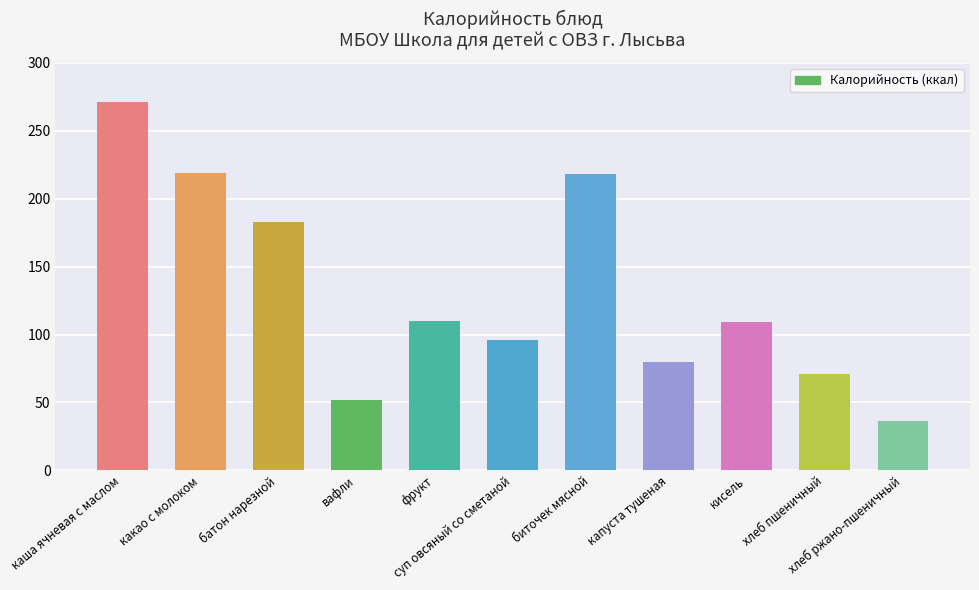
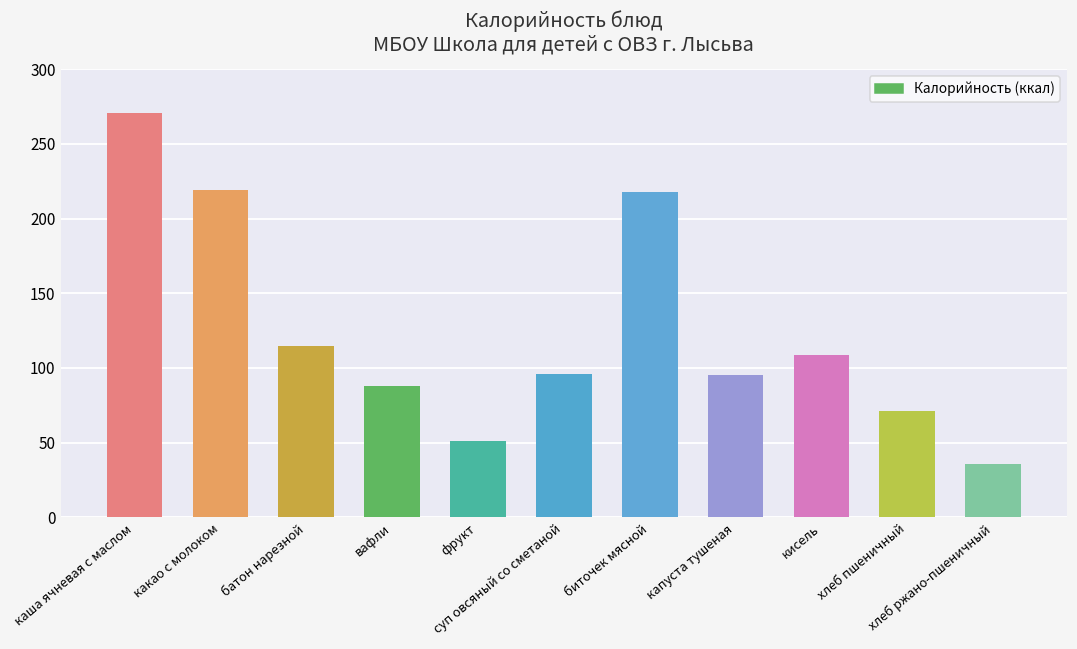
  {
    "каша ячневая с маслом": 271,
    "какао с молоком": 219,
-   "батон нарезной": 183,
-   "вафли": 52,
-   "фрукт": 110,
+   "батон нарезной": 115,
+   "вафли": 88,
+   "фрукт": 51,
    "суп овсяный со сметаной": 96,
    "биточек мясной": 218,
-   "капуста тушеная": 80,
+   "капуста тушеная": 95,
    "кисель": 109,
    "хлеб пшеничный": 71,
    "хлеб ржано-пшеничный": 36
  }
